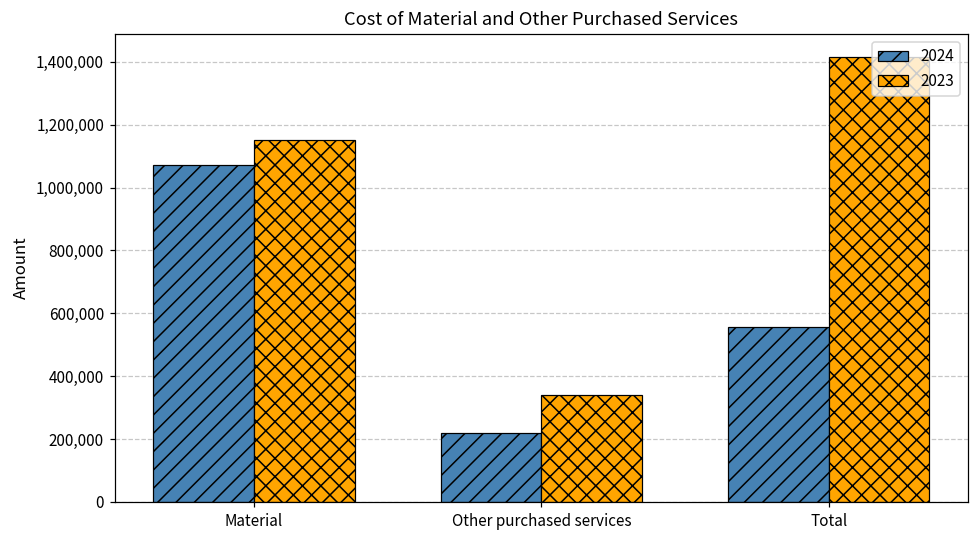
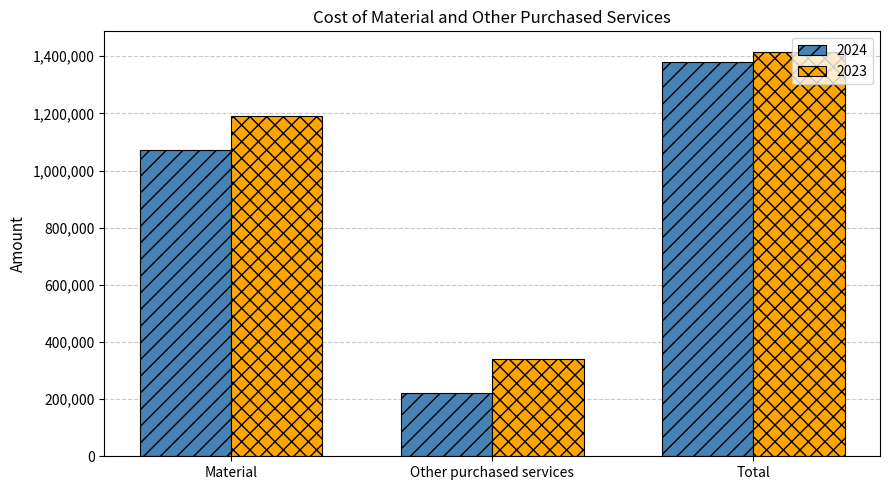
  {
    "2024": {
      "Material": "1,070,000",
      "Other purchased services": "220,000",
-     "Total": "560,000"
+     "Total": "1,380,000"
    },
    "2023": {
-     "Material": "1,150,000",
+     "Material": "1,190,000",
      "Other purchased services": "340,000"
    }
  }
